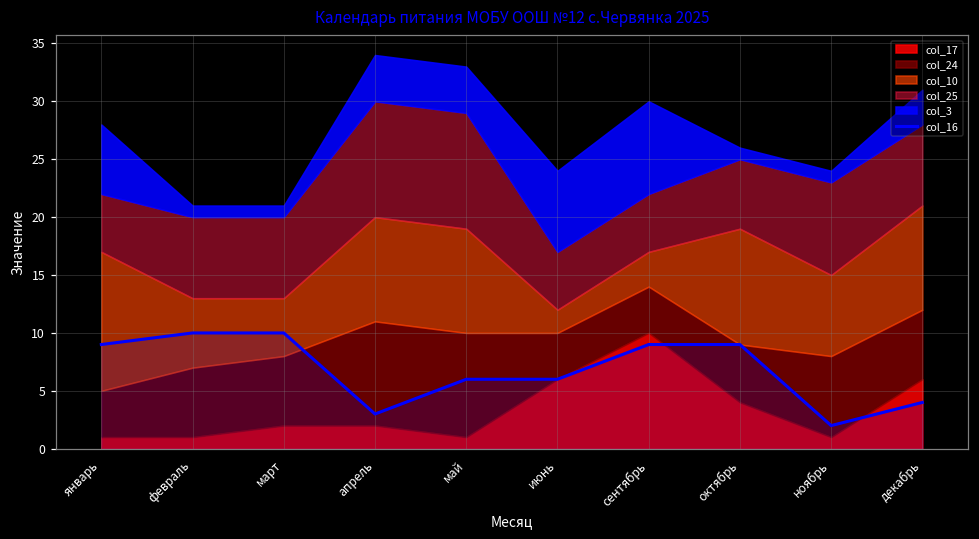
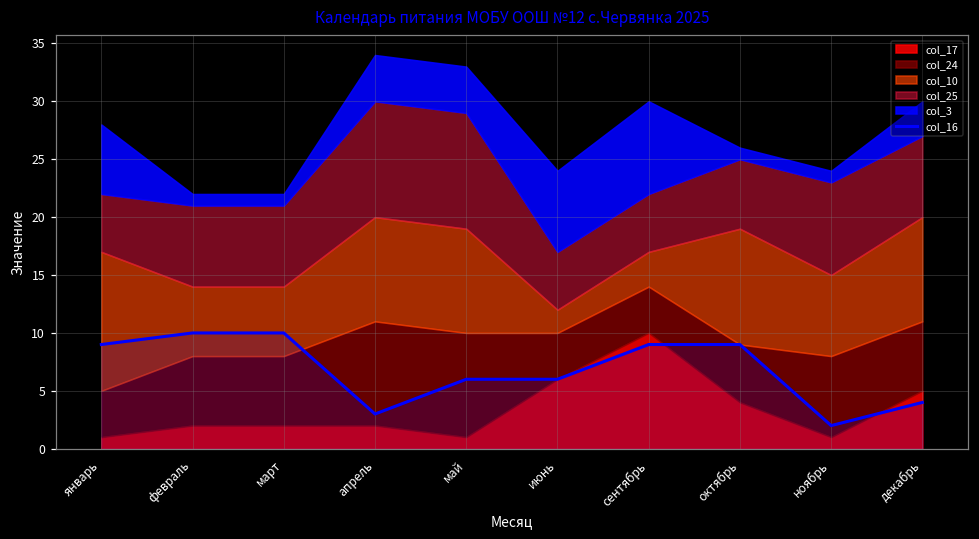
  {
    "col_17": {
      "январь": 1,
-     "февраль": 1,
+     "февраль": 2,
      "март": 2,
      "апрель": 2,
      "май": 1,
      "сентябрь": 10,
      "октябрь": 4,
      "ноябрь": 1,
-     "декабрь": 6
+     "декабрь": 5
    },
    "col_10": {
      "январь": 12,
      "февраль": 6,
-     "март": 5,
+     "март": 6,
      "апрель": 9,
      "май": 9,
      "июнь": 2,
      "сентябрь": 3,
      "октябрь": 10,
      "ноябрь": 7,
      "декабрь": 9
    }
  }
